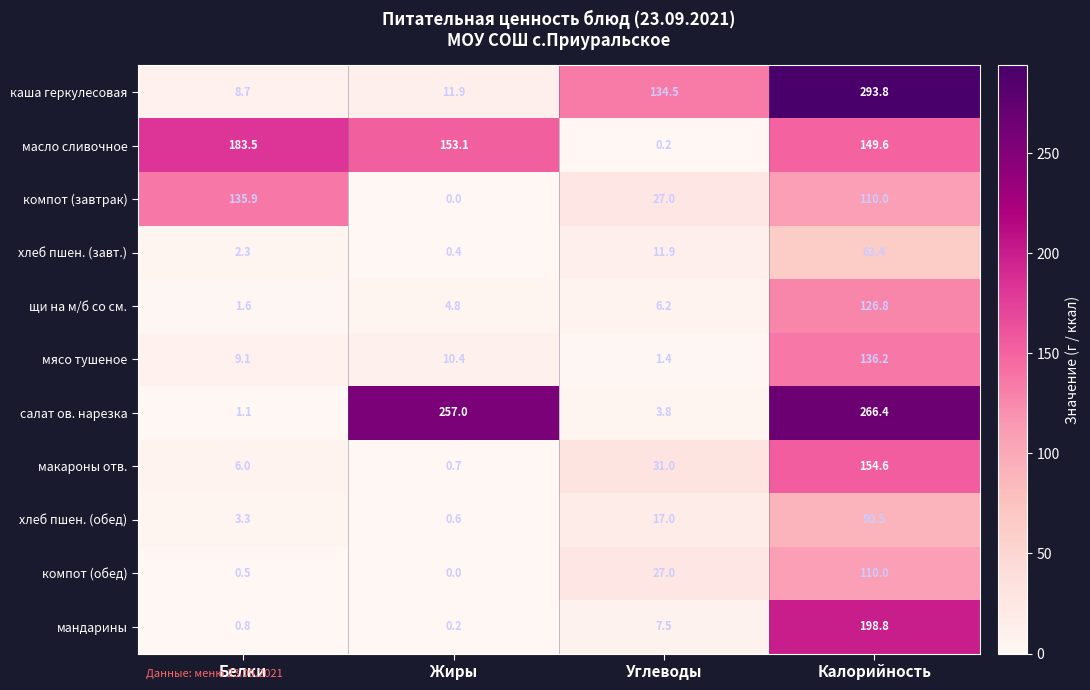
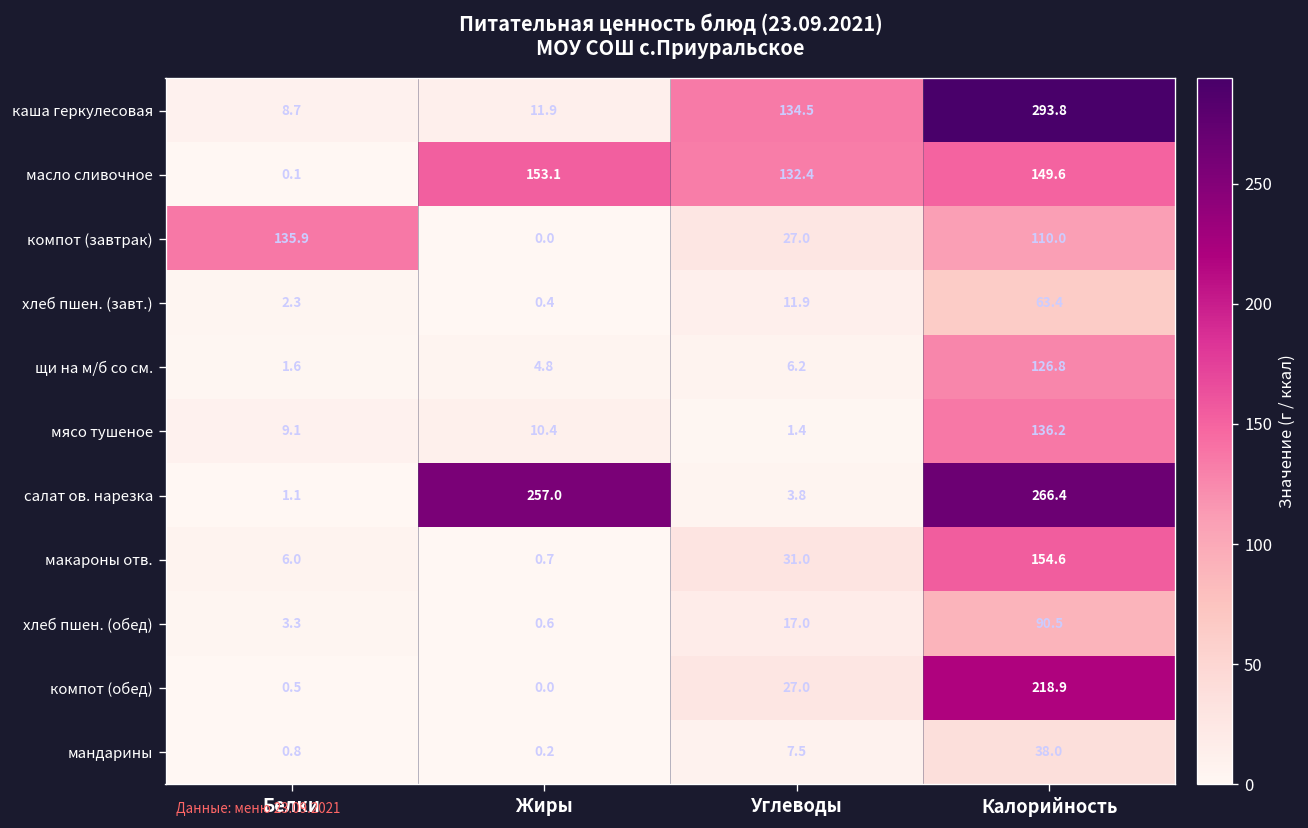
  {
    "каша геркулесовая": {
      "Белки": 8.7,
      "Жиры": 11.9,
      "Углеводы": 134.5,
      "Калорийность": 293.8
    },
    "масло сливочное": {
-     "Белки": 183.5,
+     "Белки": 0.1,
      "Жиры": 153.1,
-     "Углеводы": 0.2,
+     "Углеводы": 132.4,
      "Калорийность": 149.6
    },
    "компот (завтрак)": {
      "Белки": 135.9,
      "Жиры": 0.0,
      "Углеводы": 27.0,
      "Калорийность": 110.0
    },
    "хлеб пшен. (завт.)": {
      "Белки": 2.3,
      "Жиры": 0.4,
      "Углеводы": 11.9,
      "Калорийность": 63.4
    },
    "щи на м/б со см.": {
      "Белки": 1.6,
      "Жиры": 4.8,
      "Углеводы": 6.2,
      "Калорийность": 126.8
    },
    "мясо тушеное": {
      "Белки": 9.1,
      "Жиры": 10.4,
      "Углеводы": 1.4,
      "Калорийность": 136.2
    },
    "салат ов. нарезка": {
      "Белки": 1.1,
      "Жиры": 257.0,
      "Углеводы": 3.8,
      "Калорийность": 266.4
    },
    "макароны отв.": {
      "Белки": 6.0,
      "Жиры": 0.7,
      "Углеводы": 31.0,
      "Калорийность": 154.6
    },
    "хлеб пшен. (обед)": {
      "Белки": 3.3,
      "Жиры": 0.6,
      "Углеводы": 17.0,
      "Калорийность": 90.5
    },
    "компот (обед)": {
      "Белки": 0.5,
      "Жиры": 0.0,
      "Углеводы": 27.0,
-     "Калорийность": 110.0
+     "Калорийность": 218.9
    },
    "мандарины": {
      "Белки": 0.8,
      "Жиры": 0.2,
      "Углеводы": 7.5,
-     "Калорийность": 198.8
+     "Калорийность": 38.0
    }
  }
